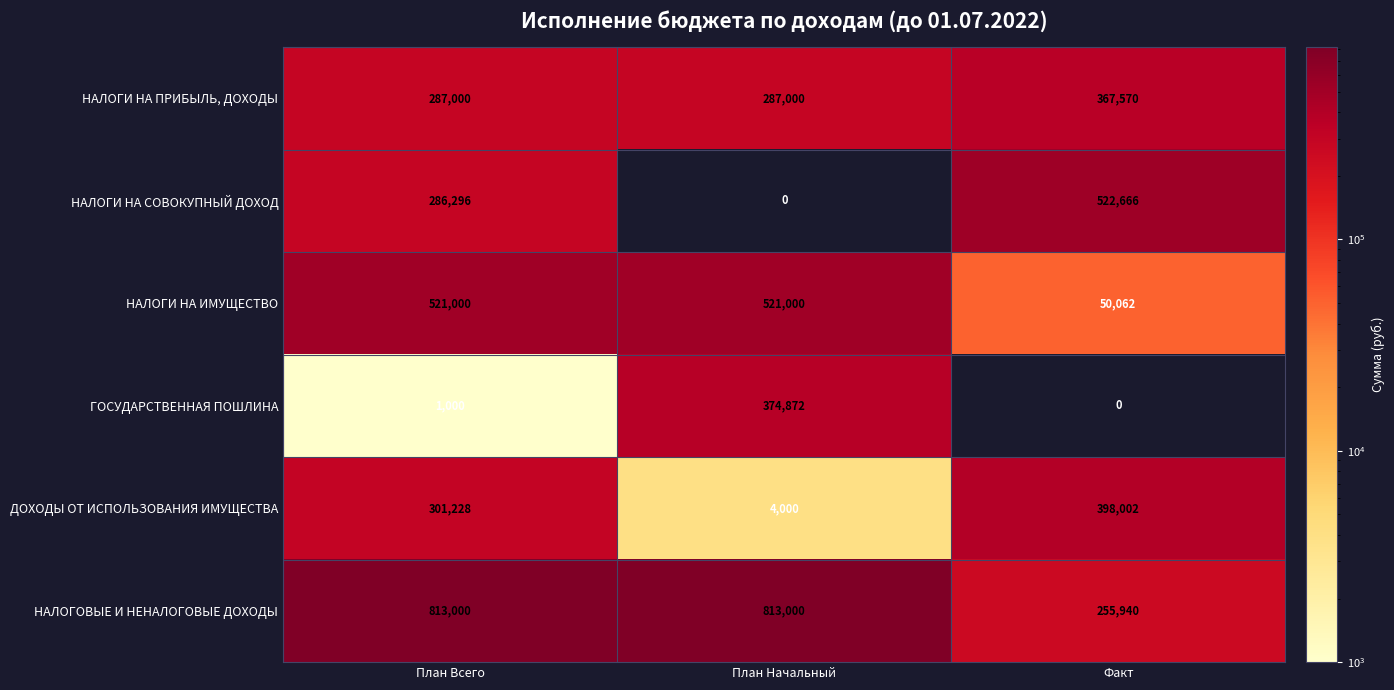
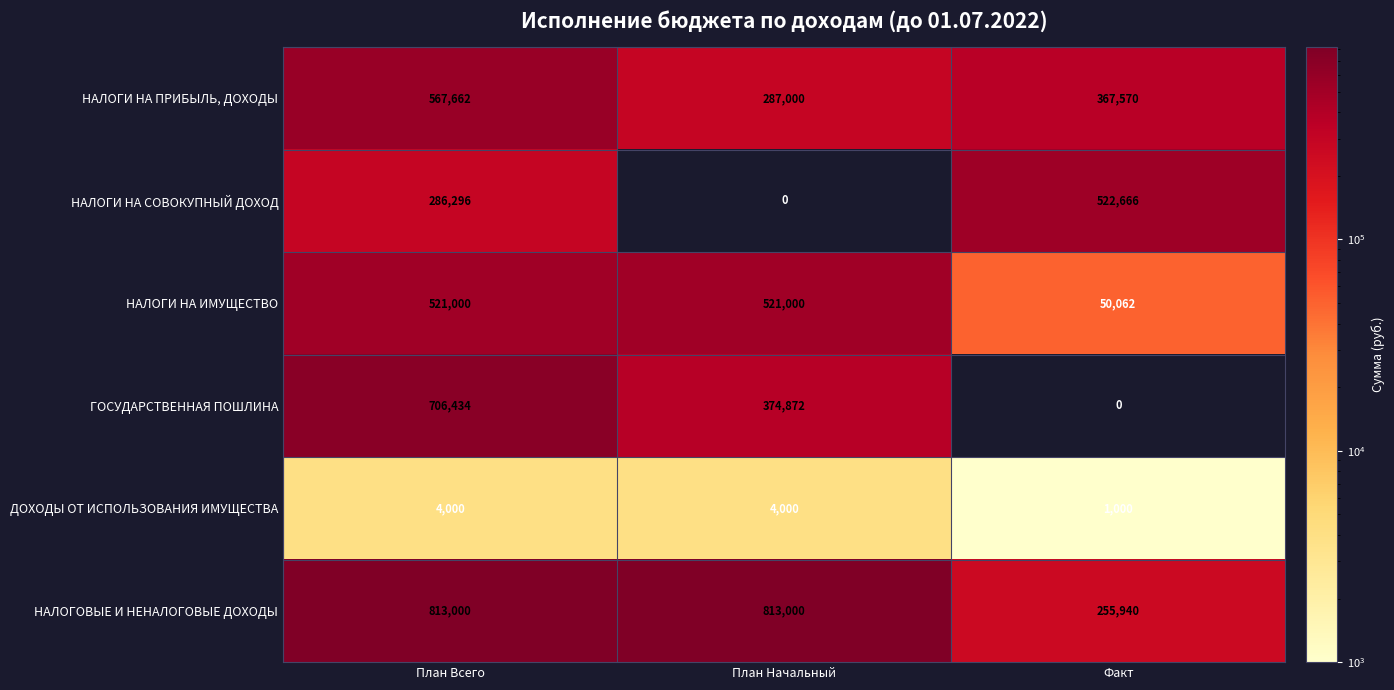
  {
    "НАЛОГИ НА ПРИБЫЛЬ, ДОХОДЫ": {
-     "План Всего": "287,000",
+     "План Всего": "567,662",
      "План Начальный": "287,000",
      "Факт": "367,570"
    },
    "НАЛОГИ НА СОВОКУПНЫЙ ДОХОД": {
      "План Всего": "286,296",
      "План Начальный": "0",
      "Факт": "522,666"
    },
    "НАЛОГИ НА ИМУЩЕСТВО": {
      "План Всего": "521,000",
      "План Начальный": "521,000",
      "Факт": "50,062"
    },
    "ГОСУДАРСТВЕННАЯ ПОШЛИНА": {
-     "План Всего": "1,000",
+     "План Всего": "706,434",
      "План Начальный": "374,872",
      "Факт": "0"
    },
    "ДОХОДЫ ОТ ИСПОЛЬЗОВАНИЯ ИМУЩЕСТВА": {
-     "План Всего": "301,228",
+     "План Всего": "4,000",
      "План Начальный": "4,000",
-     "Факт": "398,002"
+     "Факт": "1,000"
    },
    "НАЛОГОВЫЕ И НЕНАЛОГОВЫЕ ДОХОДЫ": {
      "План Всего": "813,000",
      "План Начальный": "813,000",
      "Факт": "255,940"
    }
  }
